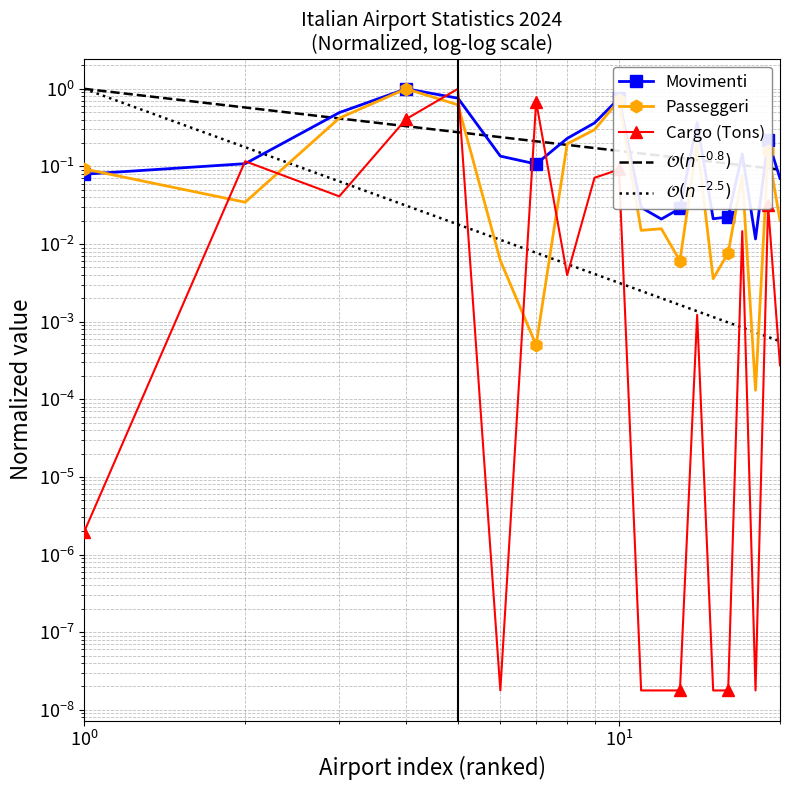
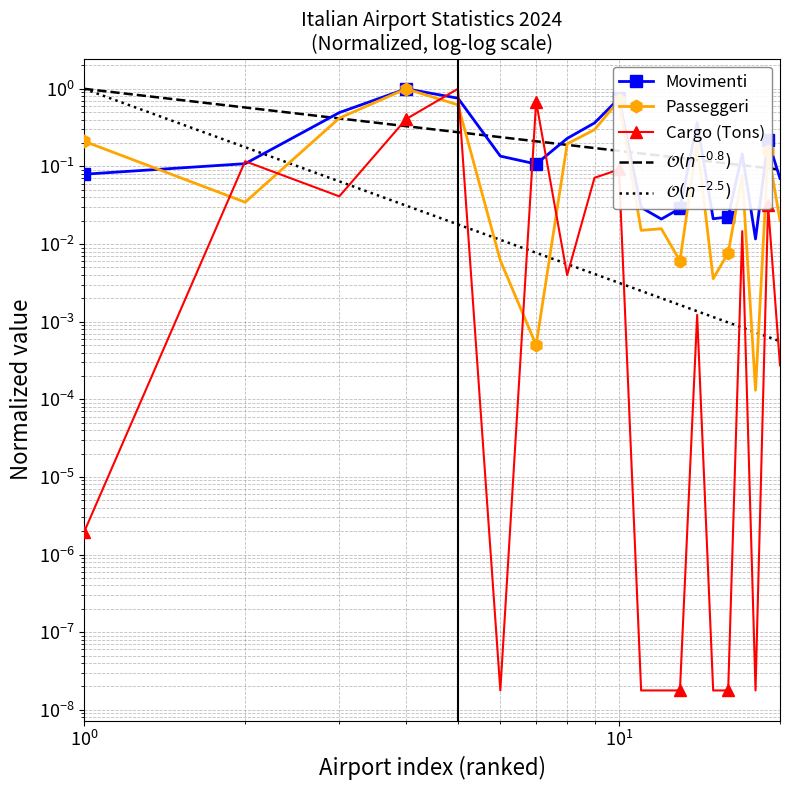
  {
    "Movimenti": {
      "10^0": 0.08
    },
    "Passeggeri": {
-     "10^0": 0.09
+     "10^0": 0.21
    },
    "Cargo (Tons)": {
      "10^0": 0.0000020
    }
  }
